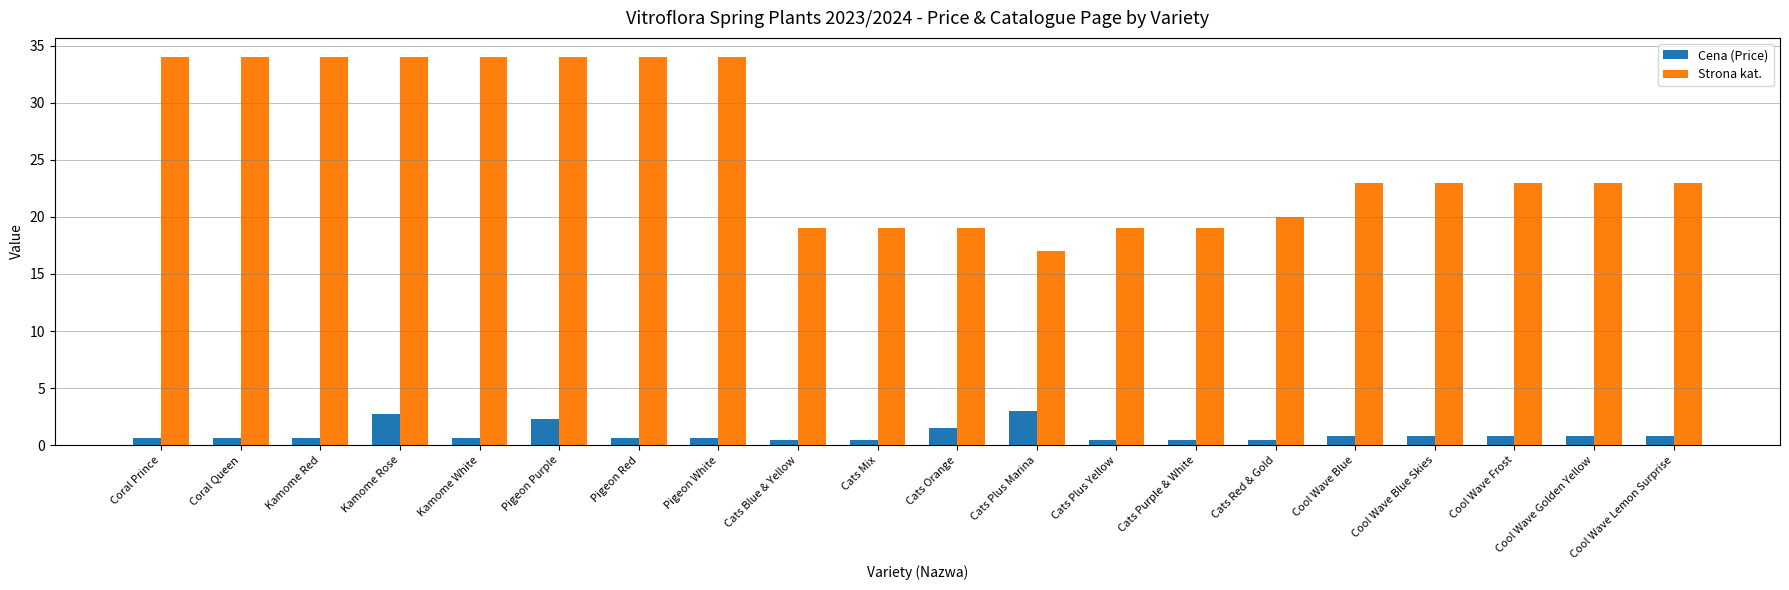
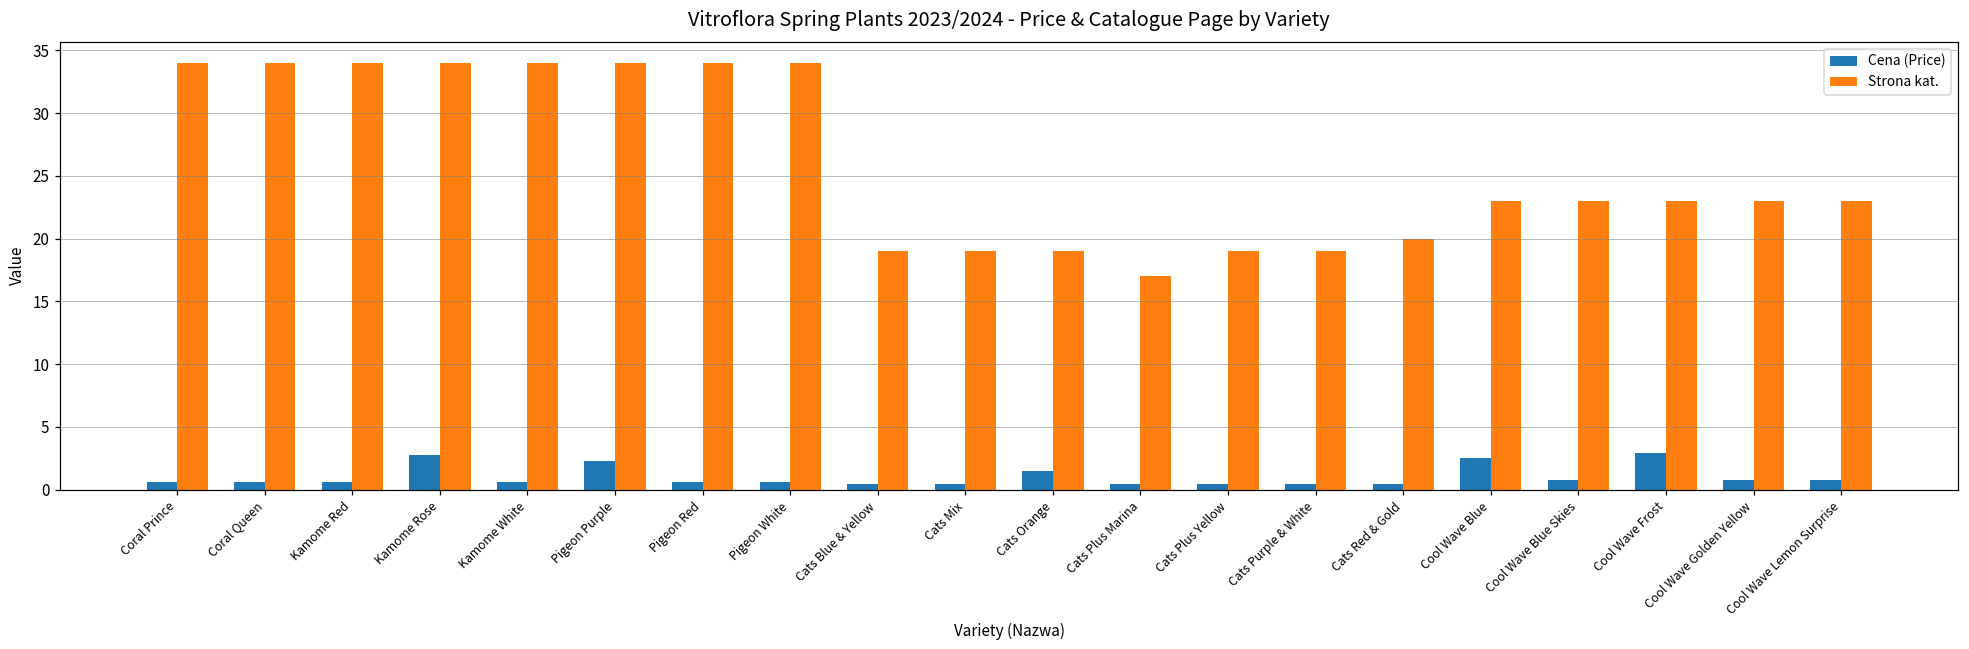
  {
    "Cena (Price)": {
      "Coral Prince": 0.6,
      "Coral Queen": 0.6,
      "Kamome Red": 0.6,
      "Kamome Rose": 2.8,
      "Kamome White": 0.6,
      "Pigeon Purple": 2.3,
      "Pigeon Red": 0.6,
      "Pigeon White": 0.6,
      "Cats Blue & Yellow": 0.4,
      "Cats Mix": 0.4,
      "Cats Orange": 1.5,
-     "Cats Plus Marina": 3.0,
+     "Cats Plus Marina": 0.4,
      "Cats Plus Yellow": 0.4,
      "Cats Purple & White": 0.4,
      "Cats Red & Gold": 0.4,
-     "Cool Wave Blue": 0.8,
+     "Cool Wave Blue": 2.5,
      "Cool Wave Blue Skies": 0.8,
-     "Cool Wave Frost": 0.8,
+     "Cool Wave Frost": 2.9,
      "Cool Wave Golden Yellow": 0.8,
      "Cool Wave Lemon Surprise": 0.8
    },
    "Strona kat.": {
      "Coral Prince": 34.0,
      "Coral Queen": 34.0,
      "Kamome Red": 34.0,
      "Kamome Rose": 34.0,
      "Kamome White": 34.0,
      "Pigeon Purple": 34.0,
      "Pigeon Red": 34.0,
      "Pigeon White": 34.0,
      "Cats Blue & Yellow": 19.0,
      "Cats Mix": 19.0,
      "Cats Orange": 19.0,
      "Cats Plus Marina": 17.0,
      "Cats Plus Yellow": 19.0,
      "Cats Purple & White": 19.0,
      "Cats Red & Gold": 20.0,
      "Cool Wave Blue": 23.0,
      "Cool Wave Blue Skies": 23.0,
      "Cool Wave Frost": 23.0,
      "Cool Wave Golden Yellow": 23.0,
      "Cool Wave Lemon Surprise": 23.0
    }
  }
